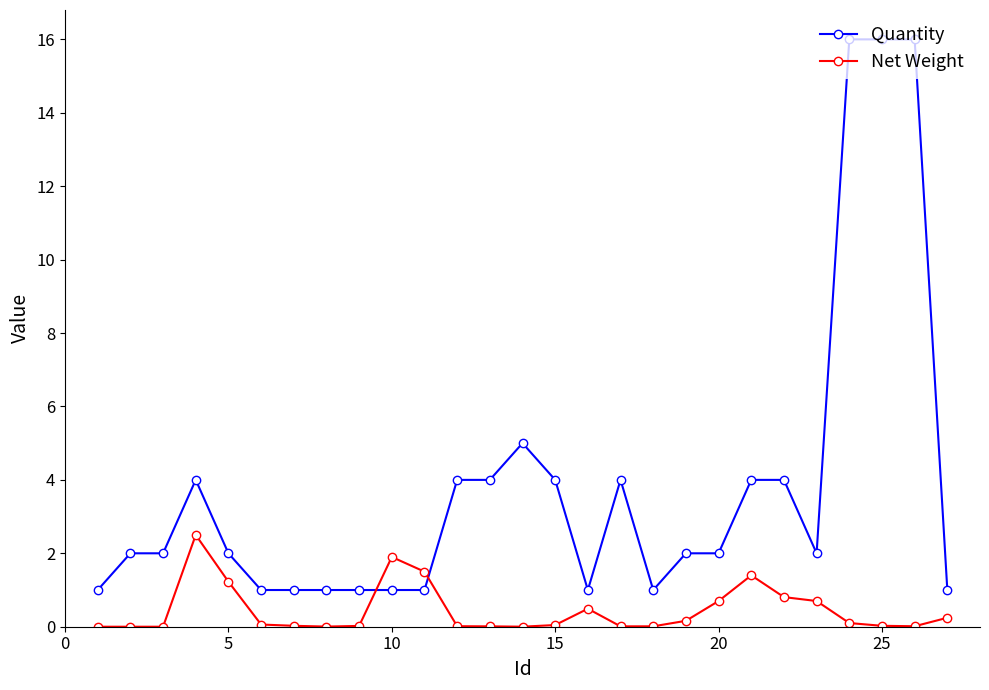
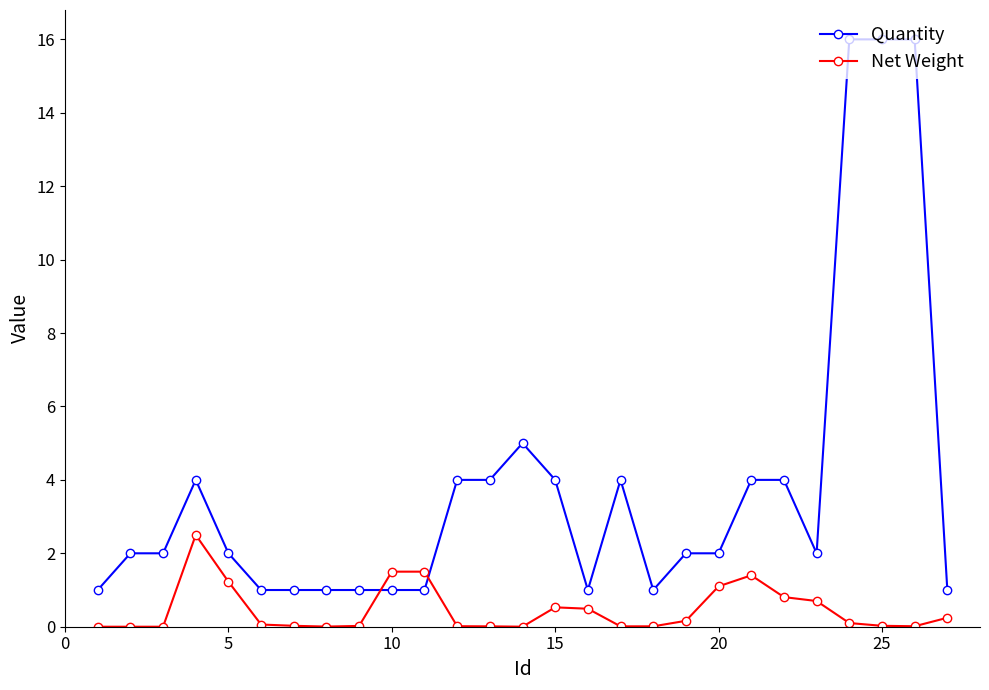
  {
    "Quantity": {
      "5": 2.0,
      "10": 1.0,
      "15": 4.0,
      "20": 2.0
    },
    "Net Weight": {
      "5": 1.2,
-     "10": 1.9,
-     "15": 0.0,
-     "20": 0.7,
+     "10": 1.5,
+     "15": 0.5,
+     "20": 1.1,
      "25": 0.0
    }
  }
